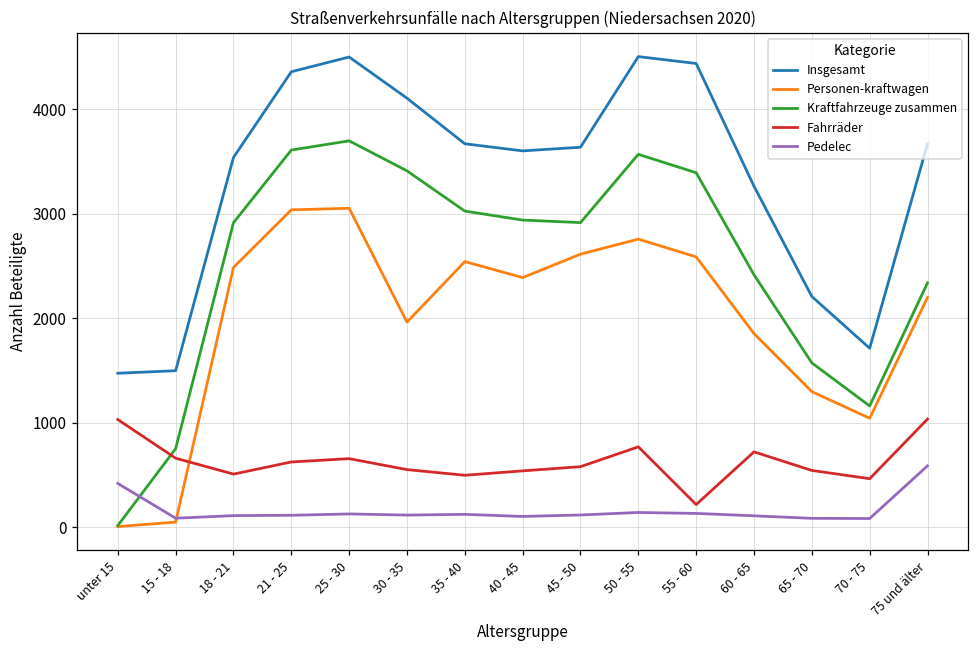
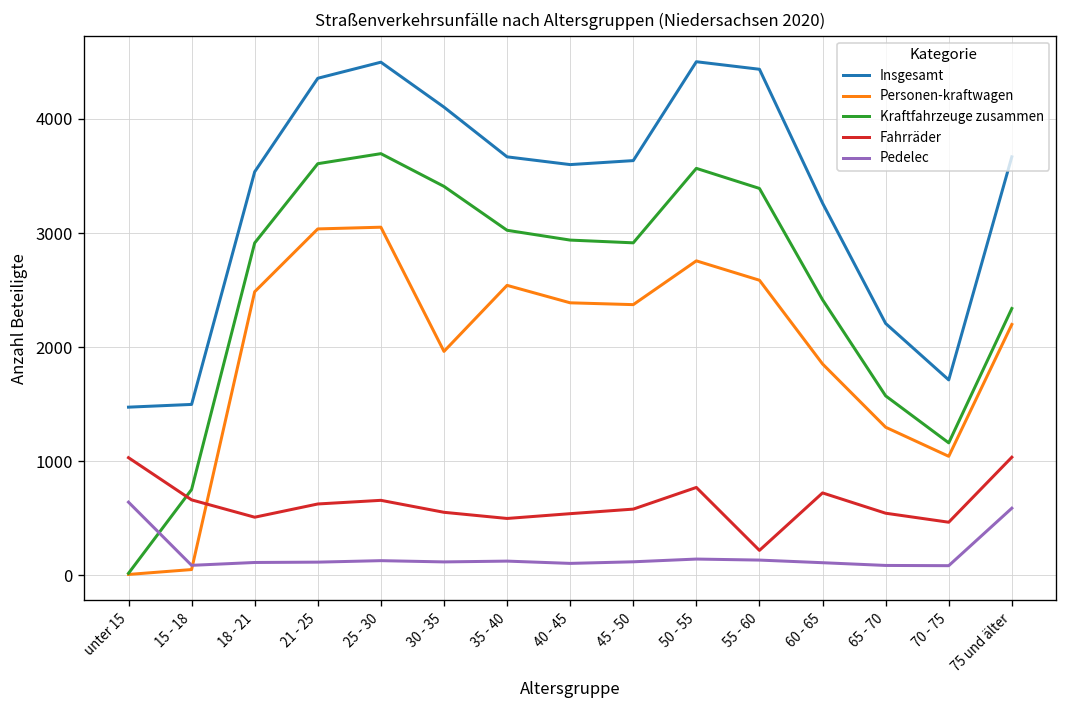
  {
    "Insgesamt": {
      "unter 15": 1500,
      "15 - 18": 1500,
      "18 - 21": 3500,
      "21 - 25": 4400,
      "25 - 30": 4500,
      "30 - 35": 4100,
      "35 - 40": 3700,
      "40 - 45": 3600,
      "45 - 50": 3600,
      "50 - 55": 4500,
      "55 - 60": 4400,
      "60 - 65": 3300,
      "65 - 70": 2200,
      "70 - 75": 1700
    },
    "Personen-kraftwagen": {
      "15 - 18": 0,
      "18 - 21": 2500,
      "21 - 25": 3000,
      "25 - 30": 3100,
      "30 - 35": 2000,
      "35 - 40": 2500,
      "40 - 45": 2400,
-     "45 - 50": 2600,
+     "45 - 50": 2400,
      "50 - 55": 2800,
      "55 - 60": 2600,
      "60 - 65": 1900,
      "65 - 70": 1300,
      "70 - 75": 1000,
      "75 und älter": 2200
    },
    "Kraftfahrzeuge zusammen": {
      "15 - 18": 800,
      "18 - 21": 2900,
      "21 - 25": 3600,
      "25 - 30": 3700,
      "30 - 35": 3400,
      "35 - 40": 3000,
      "40 - 45": 2900,
      "45 - 50": 2900,
      "50 - 55": 3600,
      "55 - 60": 3400,
      "60 - 65": 2400,
      "65 - 70": 1600,
      "70 - 75": 1200,
      "75 und älter": 2300
    },
    "Fahrräder": {
      "unter 15": 1000,
      "15 - 18": 700,
      "18 - 21": 500,
      "21 - 25": 600,
      "25 - 30": 700,
      "30 - 35": 600,
      "35 - 40": 500,
      "40 - 45": 500,
      "45 - 50": 600,
      "50 - 55": 800,
      "55 - 60": 200,
      "60 - 65": 700,
      "65 - 70": 500,
      "70 - 75": 500,
      "75 und älter": 1000
    },
    "Pedelec": {
-     "unter 15": 400,
+     "unter 15": 600,
      "15 - 18": 100,
      "18 - 21": 100,
      "21 - 25": 100,
      "25 - 30": 100,
      "30 - 35": 100,
      "35 - 40": 100,
      "40 - 45": 100,
      "45 - 50": 100,
      "50 - 55": 100,
      "55 - 60": 100,
      "60 - 65": 100,
      "65 - 70": 100,
      "70 - 75": 100,
      "75 und älter": 600
    }
  }
